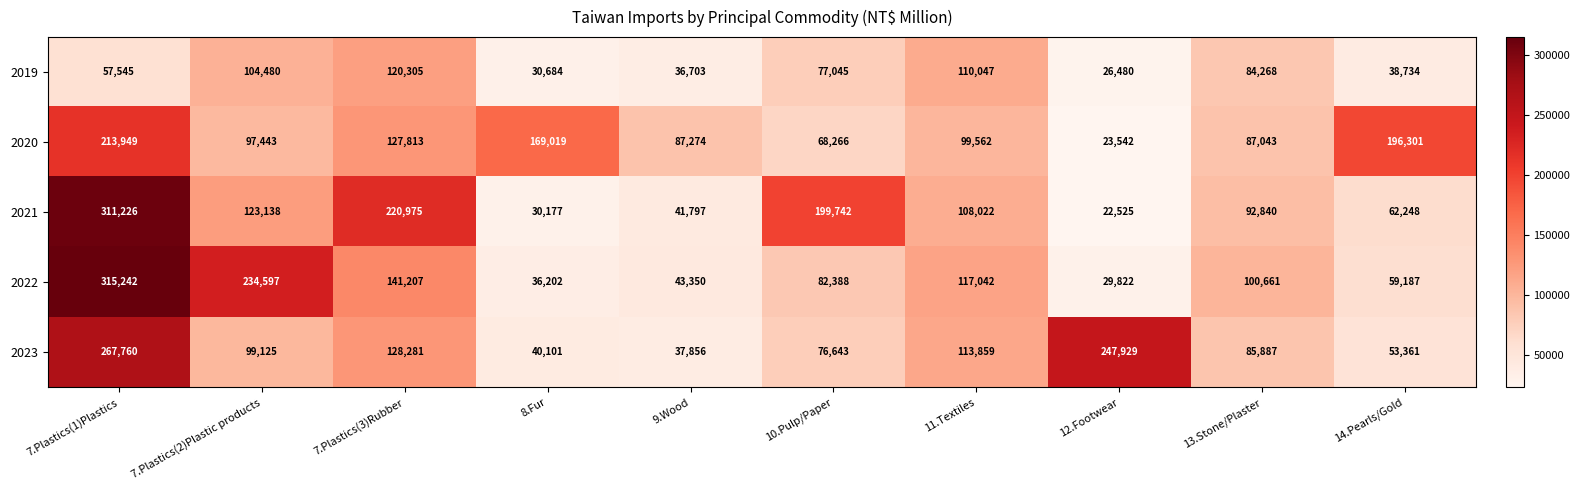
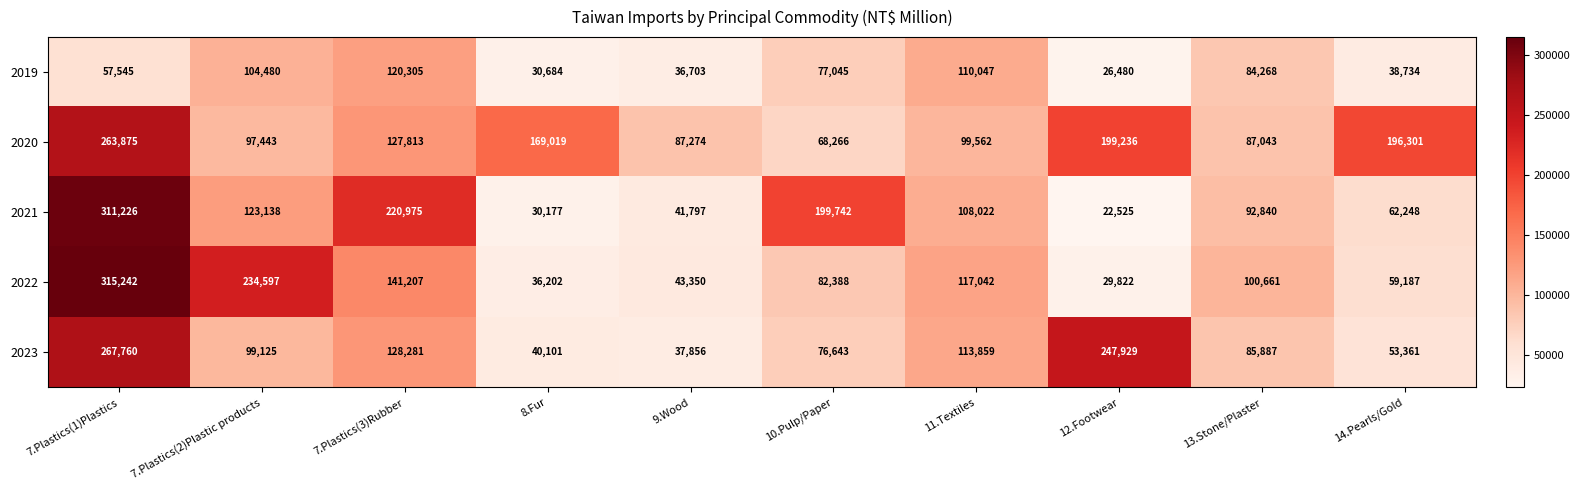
  {
    "2019": {
      "7.Plastics(1)Plastics": "57,545",
      "7.Plastics(2)Plastic products": "104,480",
      "7.Plastics(3)Rubber": "120,305",
      "8.Fur": "30,684",
      "9.Wood": "36,703",
      "10.Pulp/Paper": "77,045",
      "11.Textiles": "110,047",
      "12.Footwear": "26,480",
      "13.Stone/Plaster": "84,268",
      "14.Pearls/Gold": "38,734"
    },
    "2020": {
-     "7.Plastics(1)Plastics": "213,949",
+     "7.Plastics(1)Plastics": "263,875",
      "7.Plastics(2)Plastic products": "97,443",
      "7.Plastics(3)Rubber": "127,813",
      "8.Fur": "169,019",
      "9.Wood": "87,274",
      "10.Pulp/Paper": "68,266",
      "11.Textiles": "99,562",
-     "12.Footwear": "23,542",
+     "12.Footwear": "199,236",
      "13.Stone/Plaster": "87,043",
      "14.Pearls/Gold": "196,301"
    },
    "2021": {
      "7.Plastics(1)Plastics": "311,226",
      "7.Plastics(2)Plastic products": "123,138",
      "7.Plastics(3)Rubber": "220,975",
      "8.Fur": "30,177",
      "9.Wood": "41,797",
      "10.Pulp/Paper": "199,742",
      "11.Textiles": "108,022",
      "12.Footwear": "22,525",
      "13.Stone/Plaster": "92,840",
      "14.Pearls/Gold": "62,248"
    },
    "2022": {
      "7.Plastics(1)Plastics": "315,242",
      "7.Plastics(2)Plastic products": "234,597",
      "7.Plastics(3)Rubber": "141,207",
      "8.Fur": "36,202",
      "9.Wood": "43,350",
      "10.Pulp/Paper": "82,388",
      "11.Textiles": "117,042",
      "12.Footwear": "29,822",
      "13.Stone/Plaster": "100,661",
      "14.Pearls/Gold": "59,187"
    },
    "2023": {
      "7.Plastics(1)Plastics": "267,760",
      "7.Plastics(2)Plastic products": "99,125",
      "7.Plastics(3)Rubber": "128,281",
      "8.Fur": "40,101",
      "9.Wood": "37,856",
      "10.Pulp/Paper": "76,643",
      "11.Textiles": "113,859",
      "12.Footwear": "247,929",
      "13.Stone/Plaster": "85,887",
      "14.Pearls/Gold": "53,361"
    }
  }
